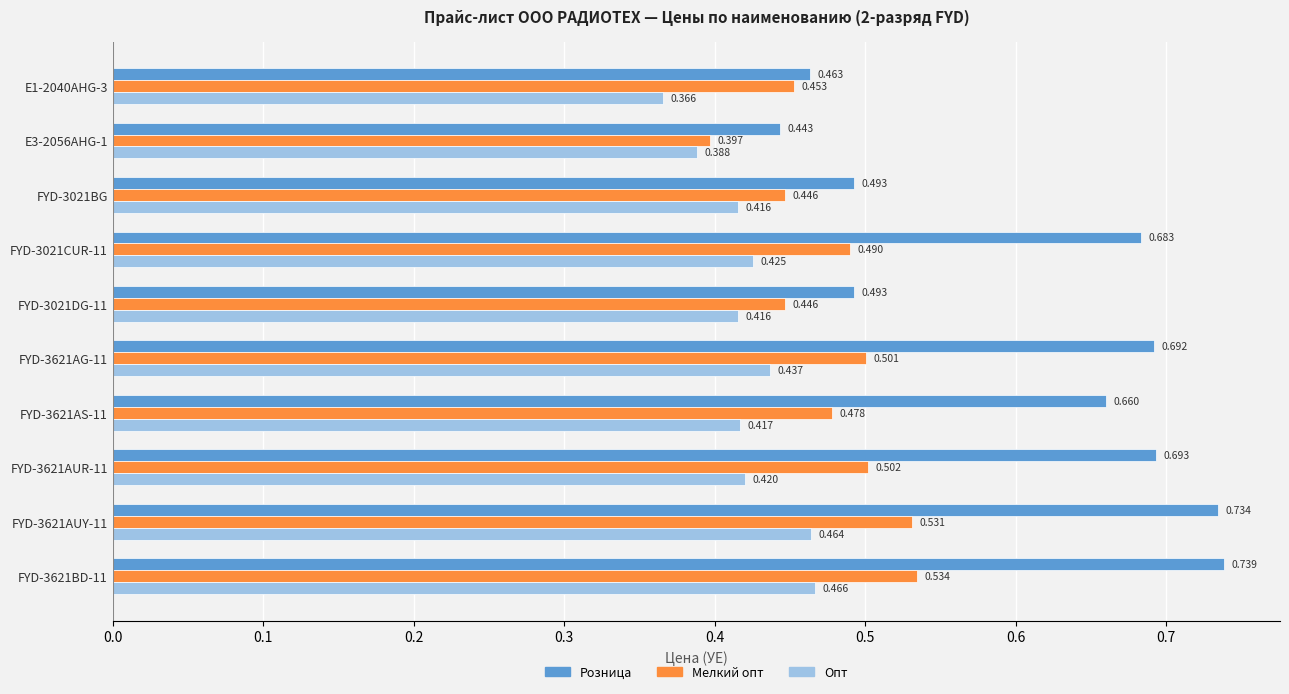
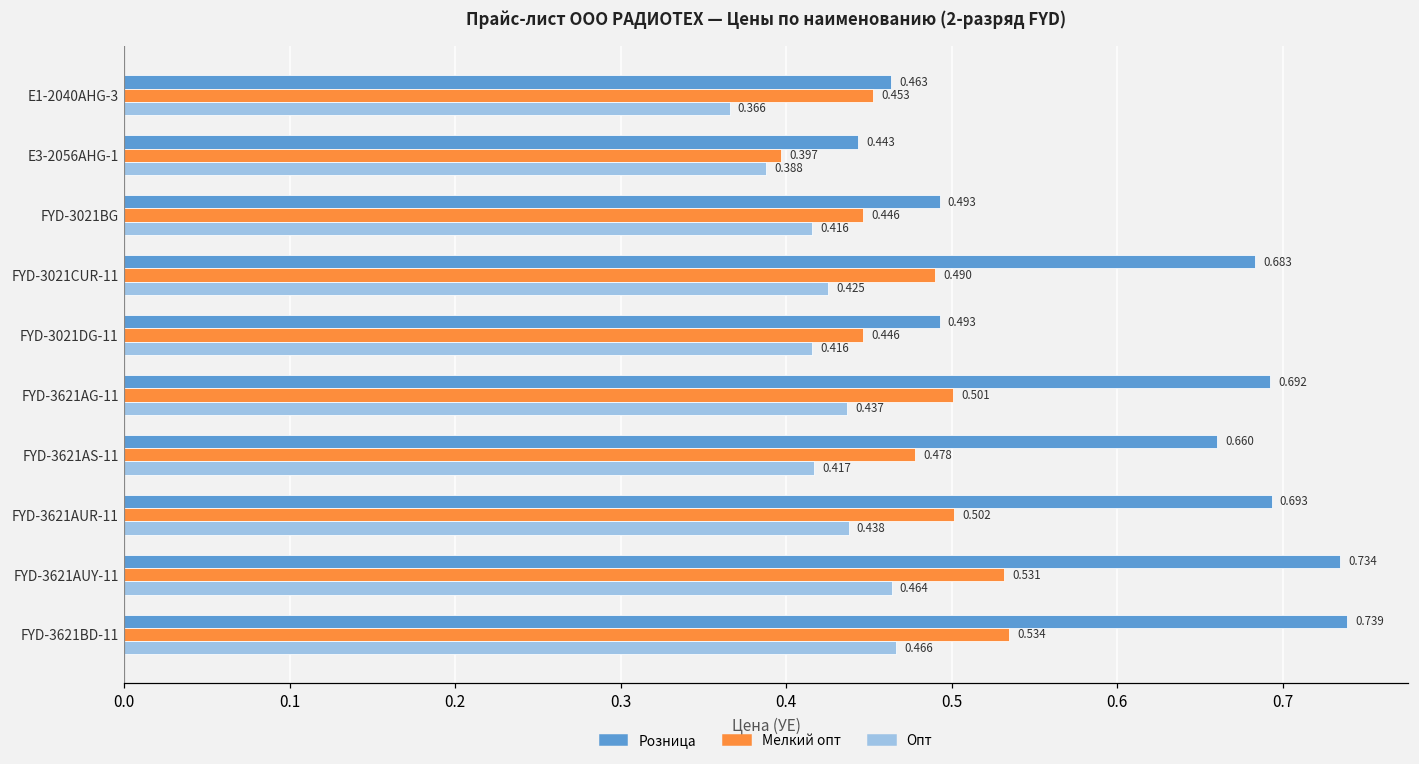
  {
    "Розница": {
      "E1-2040AHG-3": 0.463,
      "E3-2056AHG-1": 0.443,
      "FYD-3021BG": 0.493,
      "FYD-3021CUR-11": 0.683,
      "FYD-3021DG-11": 0.493,
      "FYD-3621AG-11": 0.692,
      "FYD-3621AS-11": 0.660,
      "FYD-3621AUR-11": 0.693,
      "FYD-3621AUY-11": 0.734,
      "FYD-3621BD-11": 0.739
    },
    "Мелкий опт": {
      "E1-2040AHG-3": 0.453,
      "E3-2056AHG-1": 0.397,
      "FYD-3021BG": 0.446,
      "FYD-3021CUR-11": 0.490,
      "FYD-3021DG-11": 0.446,
      "FYD-3621AG-11": 0.501,
      "FYD-3621AS-11": 0.478,
      "FYD-3621AUR-11": 0.502,
      "FYD-3621AUY-11": 0.531,
      "FYD-3621BD-11": 0.534
    },
    "Опт": {
      "E1-2040AHG-3": 0.366,
      "E3-2056AHG-1": 0.388,
      "FYD-3021BG": 0.416,
      "FYD-3021CUR-11": 0.425,
      "FYD-3021DG-11": 0.416,
      "FYD-3621AG-11": 0.437,
      "FYD-3621AS-11": 0.417,
-     "FYD-3621AUR-11": 0.420,
+     "FYD-3621AUR-11": 0.438,
      "FYD-3621AUY-11": 0.464,
      "FYD-3621BD-11": 0.466
    }
  }
